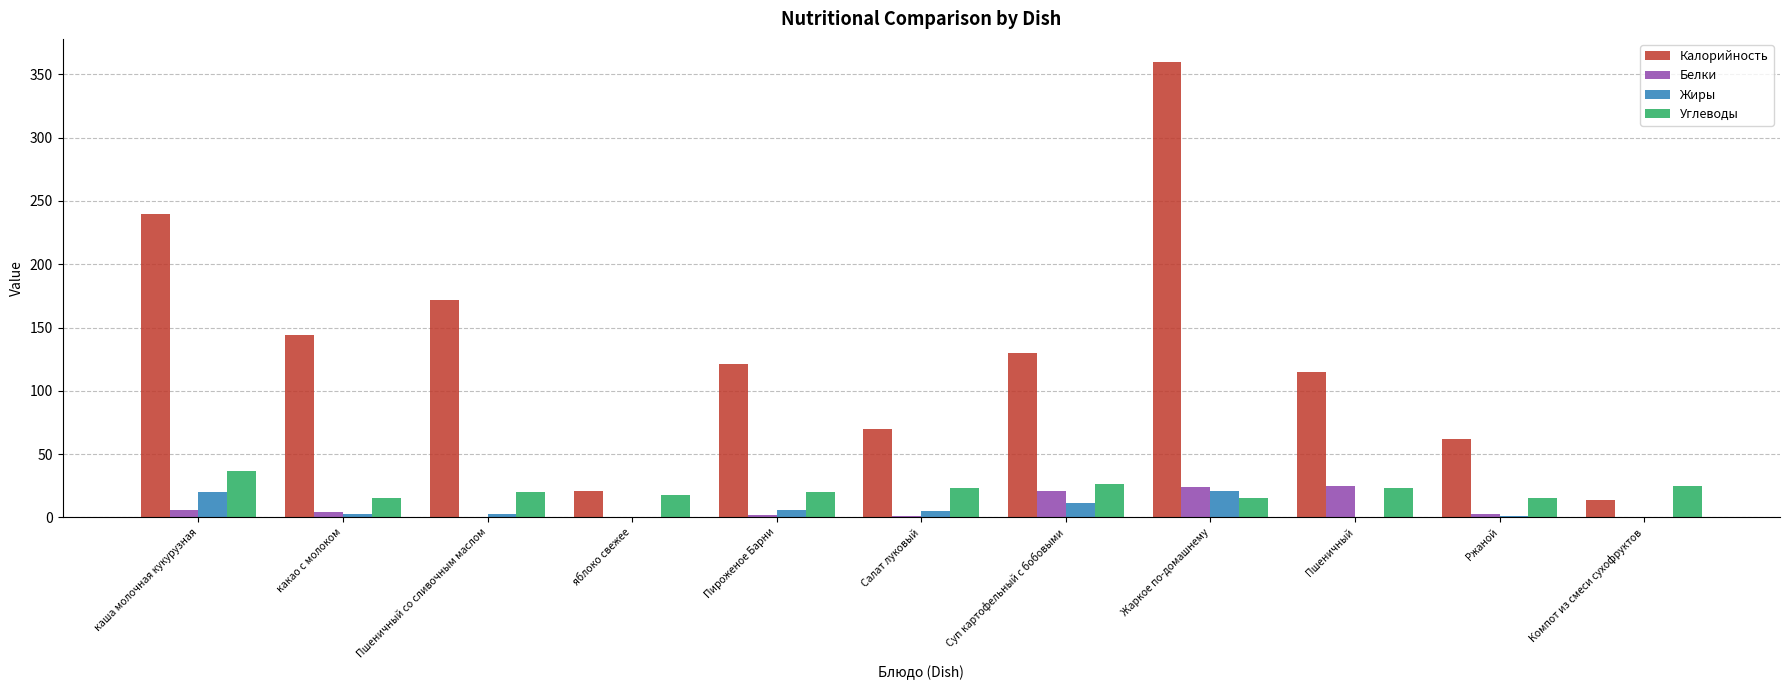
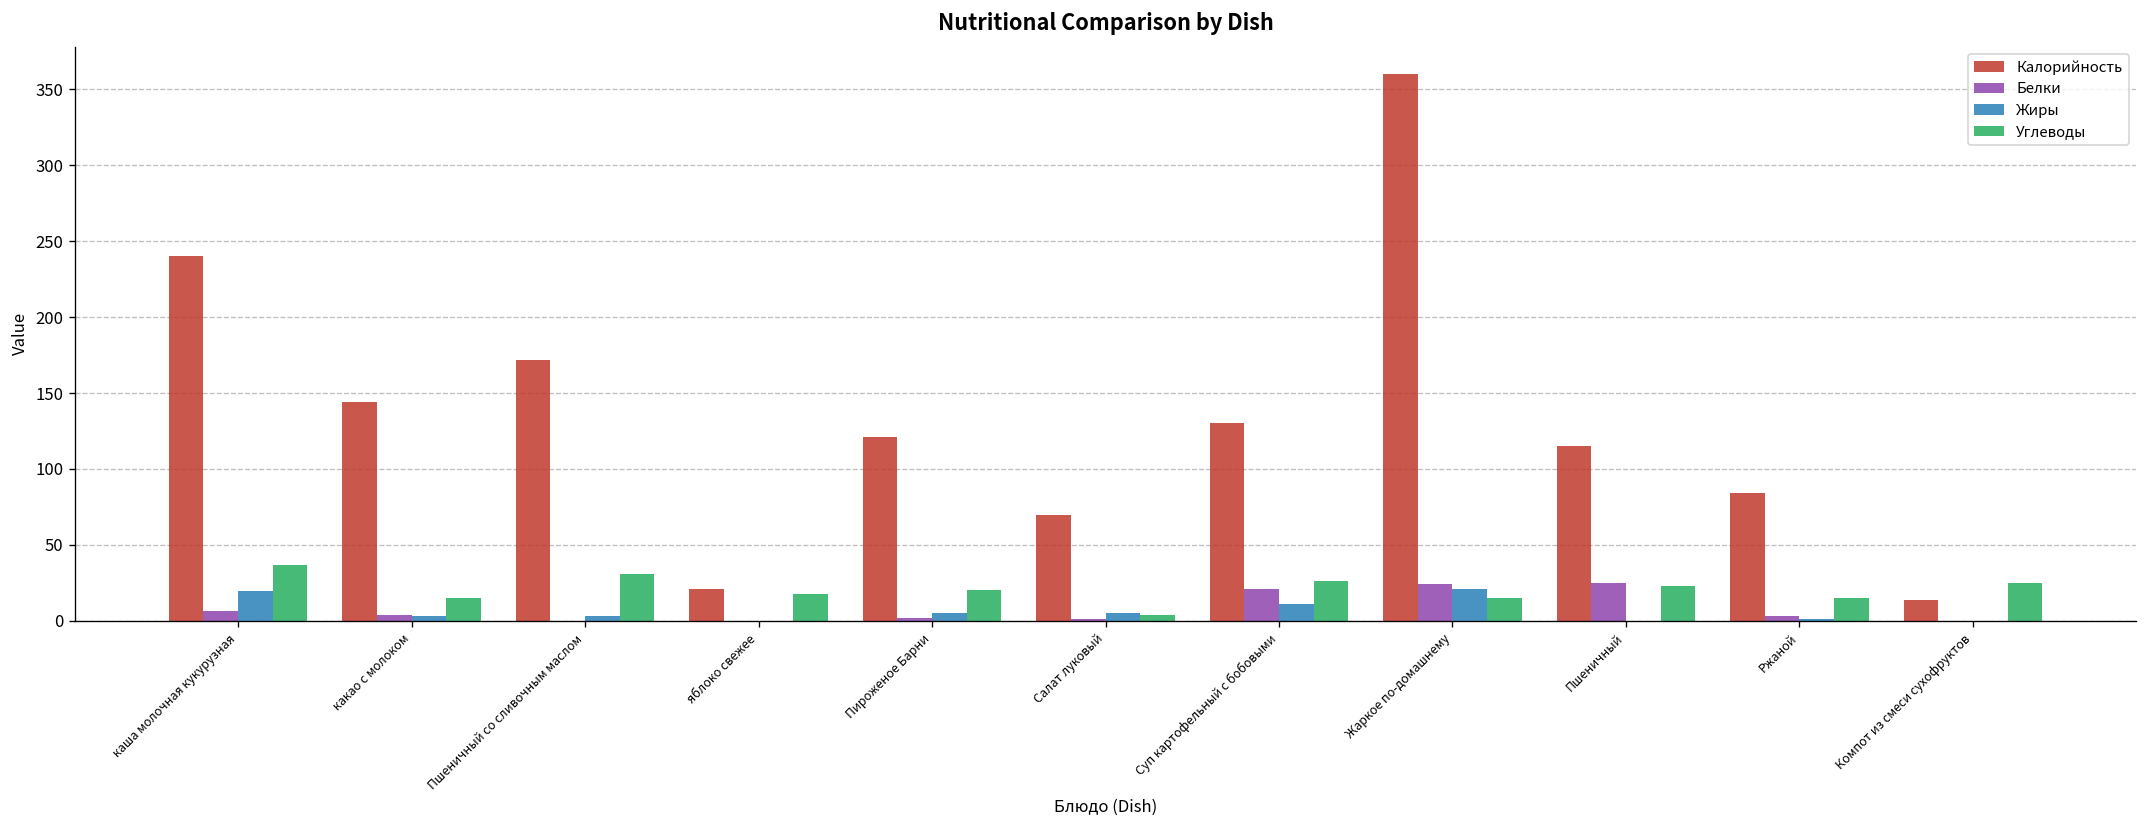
  {
    "Калорийность": {
      "каша молочная кукурузная": 240,
      "какао с молоком": 144,
      "Пшеничный со сливочным маслом": 172,
      "яблоко свежее": 21,
      "Пироженое Барни": 121,
      "Салат луковый": 70,
      "Суп картофельный с бобовыми": 130,
      "Жаркое по-домашнему": 360,
      "Пшеничный": 115,
-     "Ржаной": 62,
+     "Ржаной": 84,
      "Компот из смеси сухофруктов": 14
    },
    "Белки": {
      "каша молочная кукурузная": 6,
      "какао с молоком": 4,
      "Пшеничный со сливочным маслом": 0,
      "яблоко свежее": 0,
      "Пироженое Барни": 2,
      "Суп картофельный с бобовыми": 21,
      "Жаркое по-домашнему": 24,
      "Пшеничный": 25,
      "Ржаной": 3,
      "Компот из смеси сухофруктов": 0
    },
    "Жиры": {
      "каша молочная кукурузная": 20,
      "какао с молоком": 3,
      "Пшеничный со сливочным маслом": 3,
      "яблоко свежее": 0,
      "Пироженое Барни": 6,
      "Салат луковый": 5,
      "Суп картофельный с бобовыми": 11,
      "Жаркое по-домашнему": 21,
      "Пшеничный": 0
    },
    "Углеводы": {
      "каша молочная кукурузная": 37,
      "какао с молоком": 15,
-     "Пшеничный со сливочным маслом": 20,
+     "Пшеничный со сливочным маслом": 31,
      "яблоко свежее": 18,
      "Пироженое Барни": 20,
-     "Салат луковый": 23,
+     "Салат луковый": 4,
      "Суп картофельный с бобовыми": 26,
      "Жаркое по-домашнему": 15,
      "Пшеничный": 23,
      "Ржаной": 15,
      "Компот из смеси сухофруктов": 25
    }
  }
